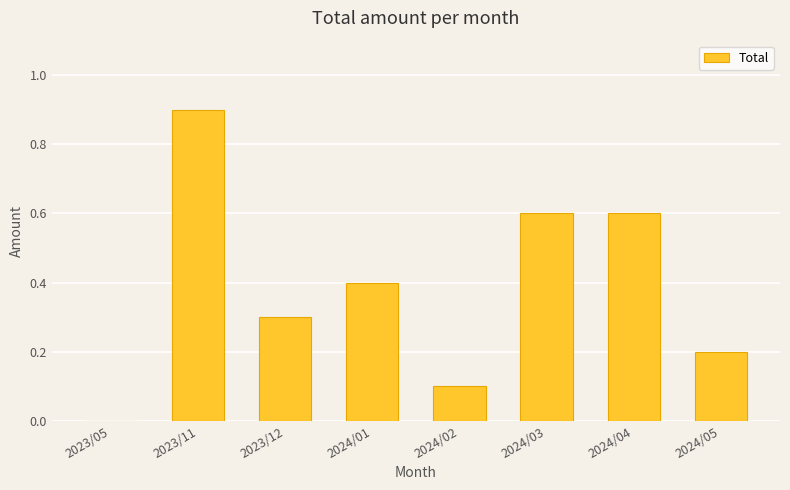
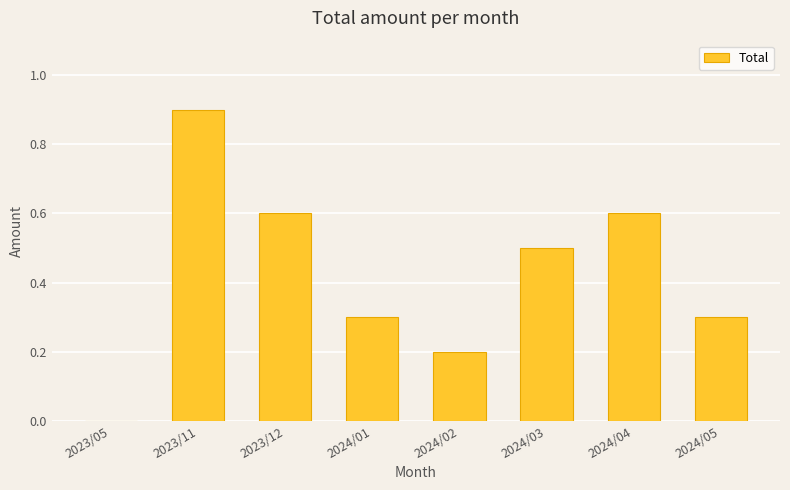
  {
    "2023/05": 0.0,
    "2023/11": 0.9,
-   "2023/12": 0.3,
-   "2024/01": 0.4,
-   "2024/02": 0.1,
-   "2024/03": 0.6,
+   "2023/12": 0.6,
+   "2024/01": 0.3,
+   "2024/02": 0.2,
+   "2024/03": 0.5,
    "2024/04": 0.6,
-   "2024/05": 0.2
+   "2024/05": 0.3
  }
